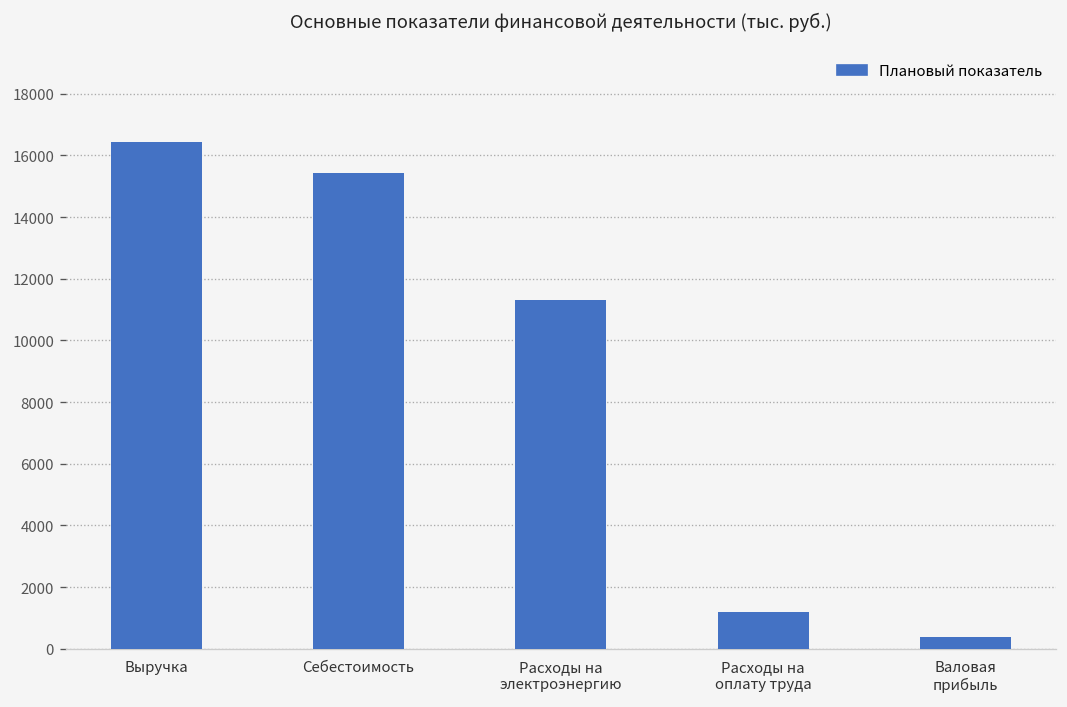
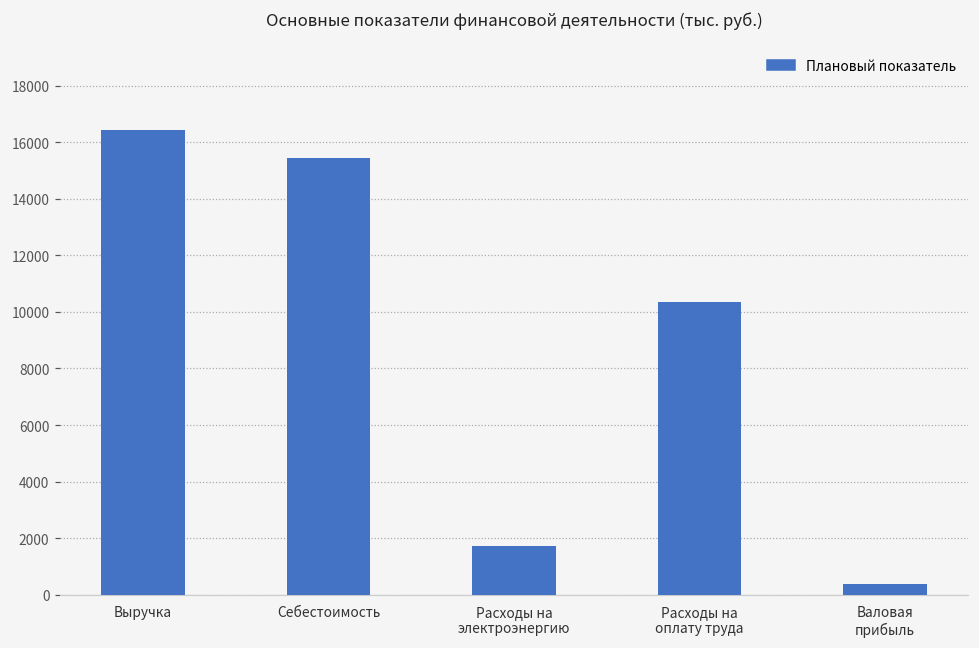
  {
    "Выручка": 16400,
    "Себестоимость": 15400,
-   "Расходы на электроэнергию": 11300,
-   "Расходы на оплату труда": 1200,
+   "Расходы на электроэнергию": 1700,
+   "Расходы на оплату труда": 10400,
    "Валовая прибыль": 400
  }
